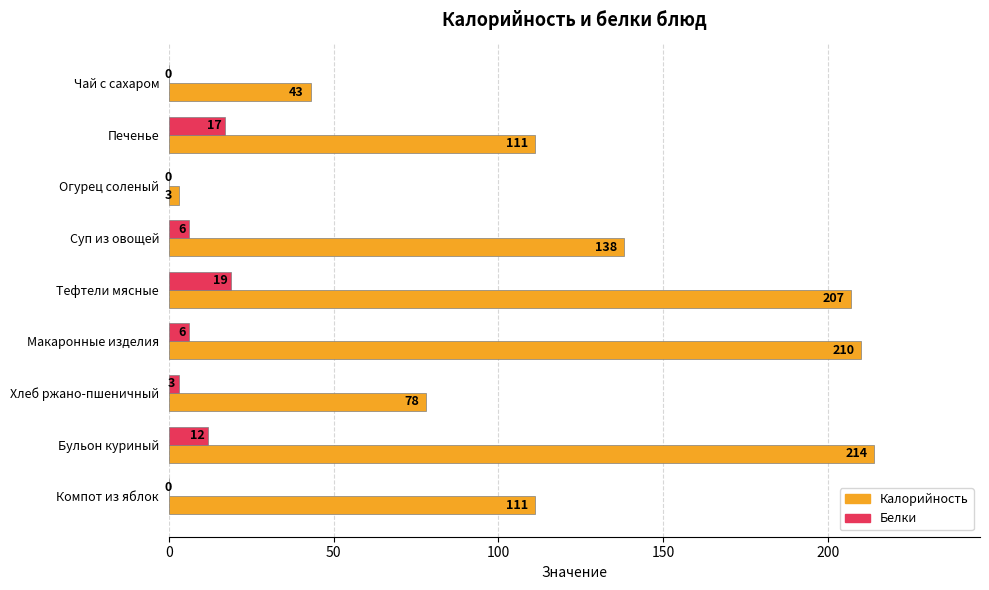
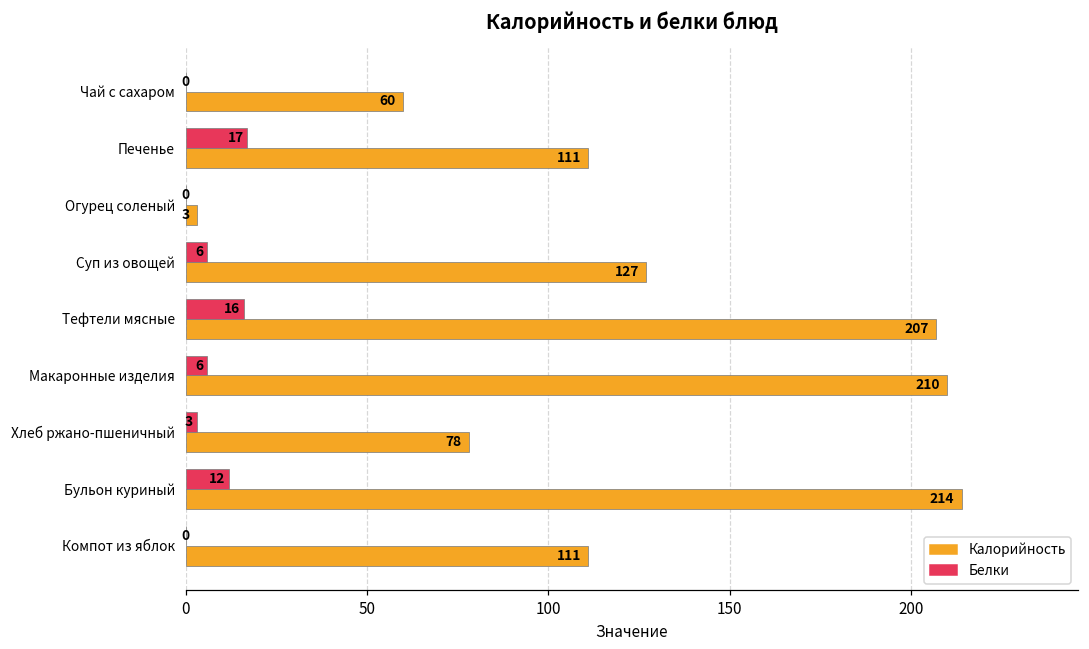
  {
    "Калорийность": {
-     "Чай с сахаром": 43,
+     "Чай с сахаром": 60,
      "Печенье": 111,
      "Огурец соленый": 3,
-     "Суп из овощей": 138,
+     "Суп из овощей": 127,
      "Тефтели мясные": 207,
      "Макаронные изделия": 210,
      "Хлеб ржано-пшеничный": 78,
      "Бульон куриный": 214,
      "Компот из яблок": 111
    },
    "Белки": {
      "Чай с сахаром": 0,
      "Печенье": 17,
      "Огурец соленый": 0,
      "Суп из овощей": 6,
-     "Тефтели мясные": 19,
+     "Тефтели мясные": 16,
      "Макаронные изделия": 6,
      "Хлеб ржано-пшеничный": 3,
      "Бульон куриный": 12,
      "Компот из яблок": 0
    }
  }
